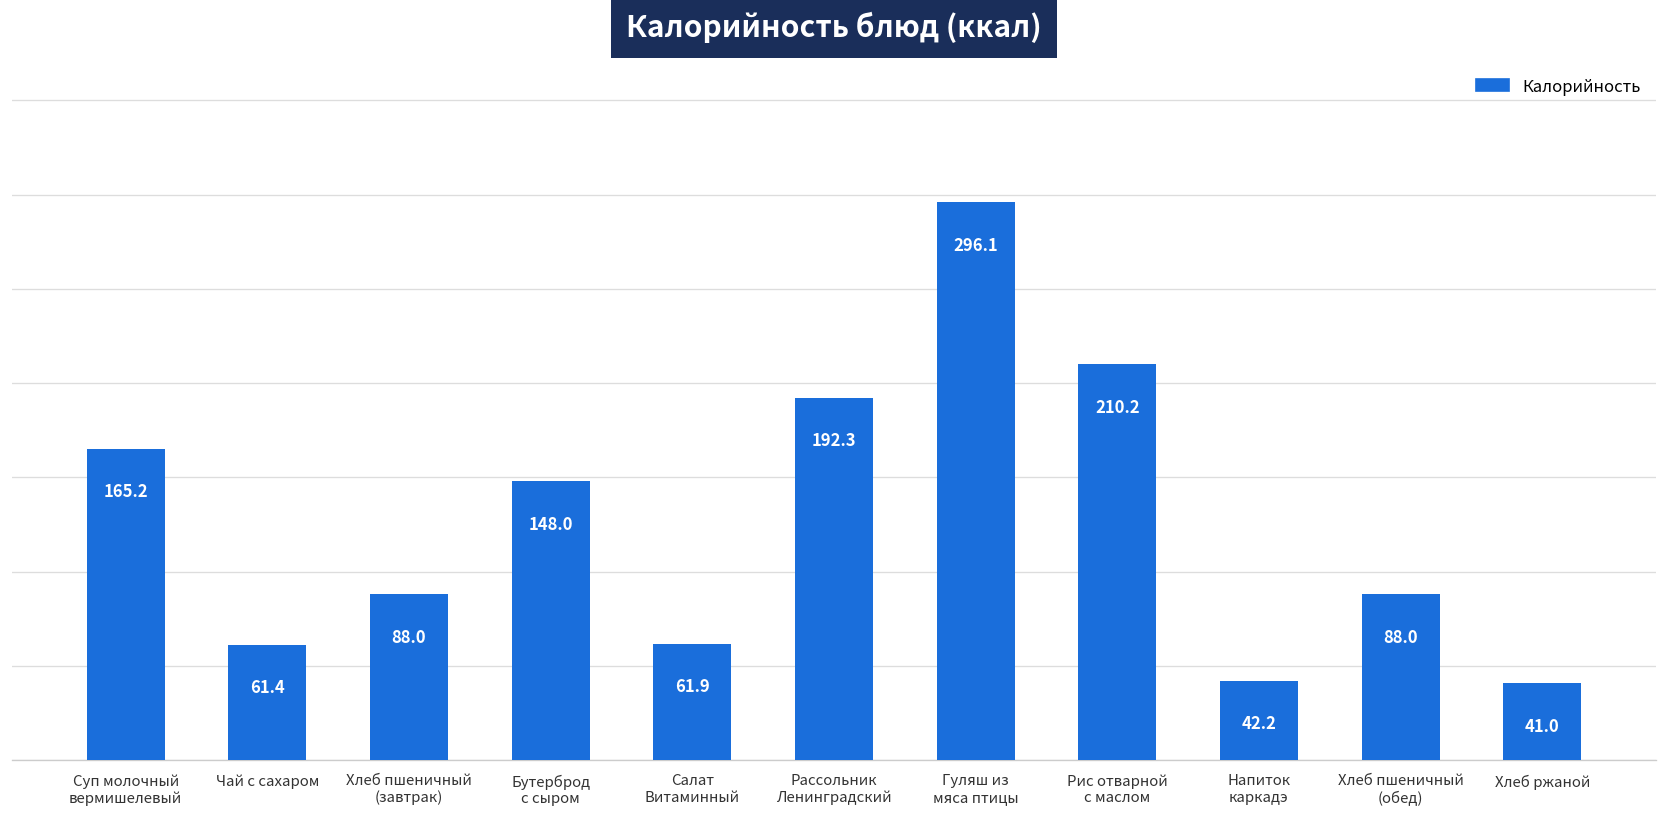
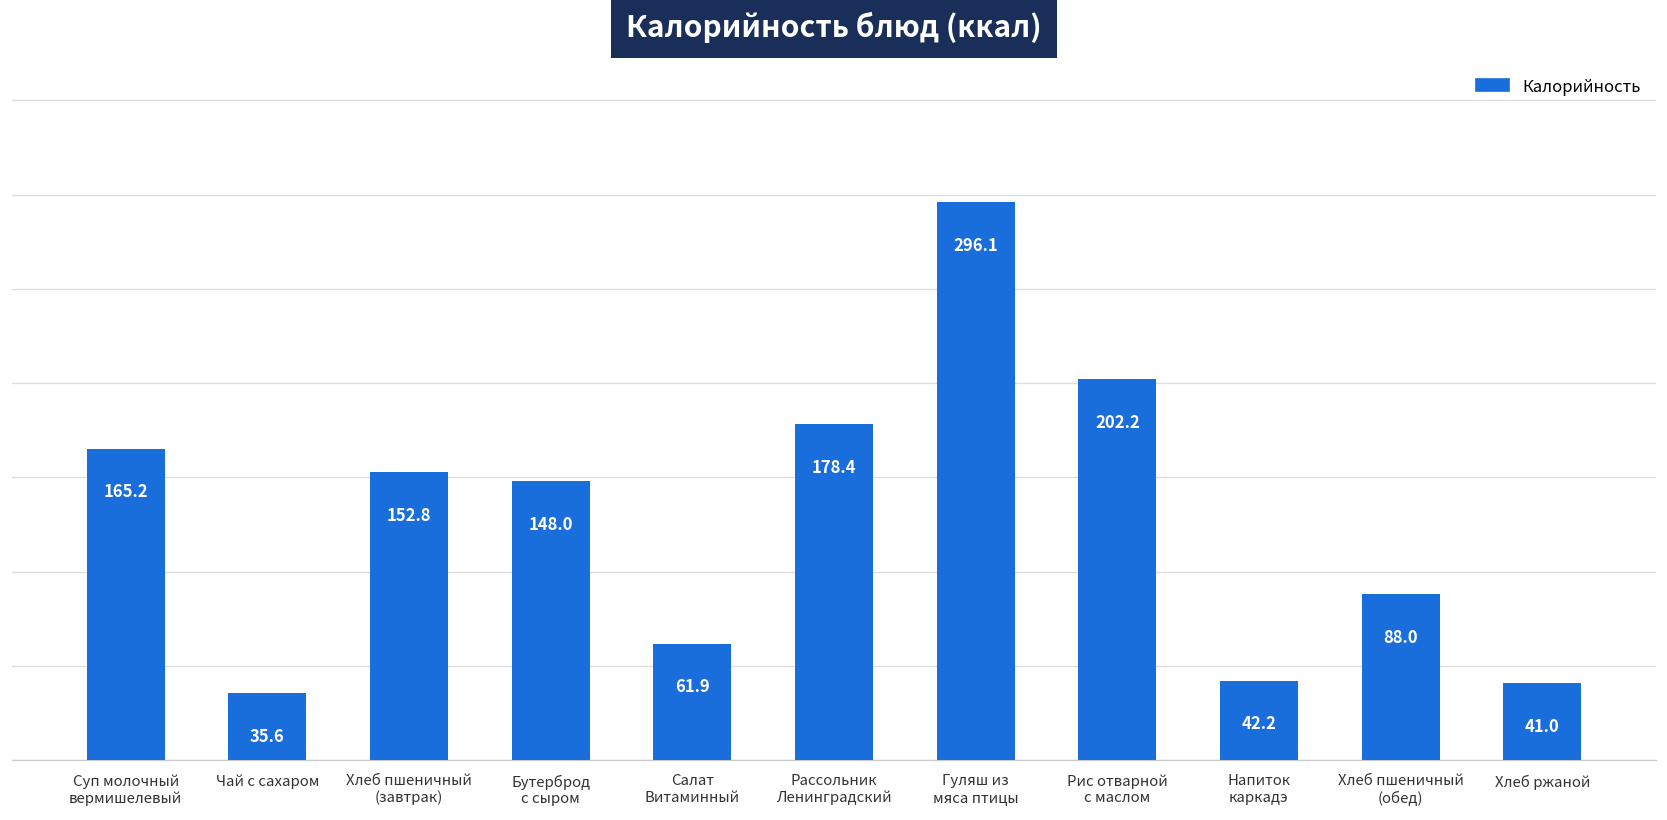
  {
    "Суп молочный вермишелевый": 165.2,
-   "Чай с сахаром": 61.4,
-   "Хлеб пшеничный (завтрак)": 88.0,
+   "Чай с сахаром": 35.6,
+   "Хлеб пшеничный (завтрак)": 152.8,
    "Бутерброд с сыром": 148.0,
    "Салат Витаминный": 61.9,
-   "Рассольник Ленинградский": 192.3,
+   "Рассольник Ленинградский": 178.4,
    "Гуляш из мяса птицы": 296.1,
-   "Рис отварной с маслом": 210.2,
+   "Рис отварной с маслом": 202.2,
    "Напиток каркадэ": 42.2,
    "Хлеб пшеничный (обед)": 88.0,
    "Хлеб ржаной": 41.0
  }
